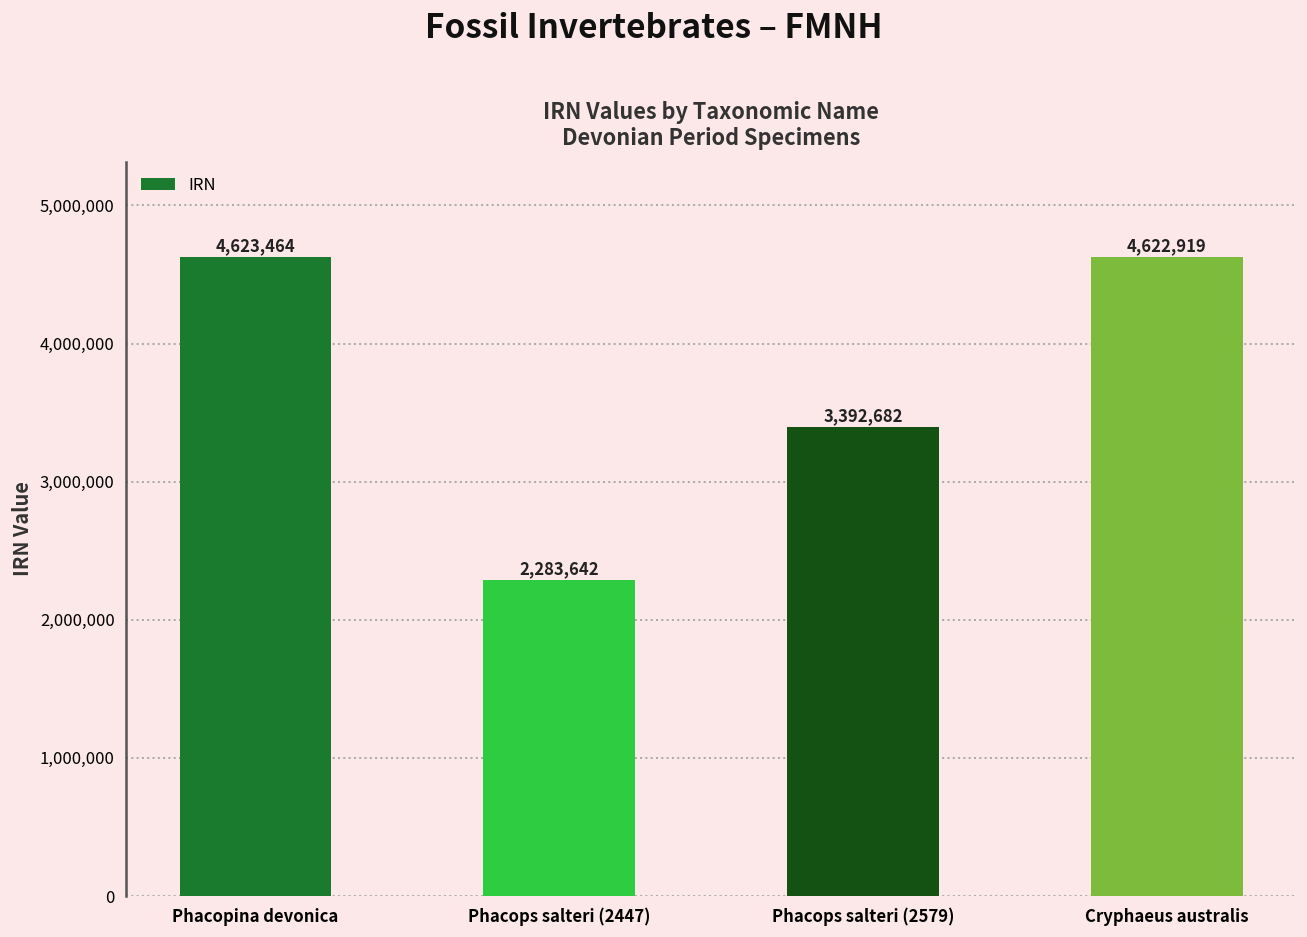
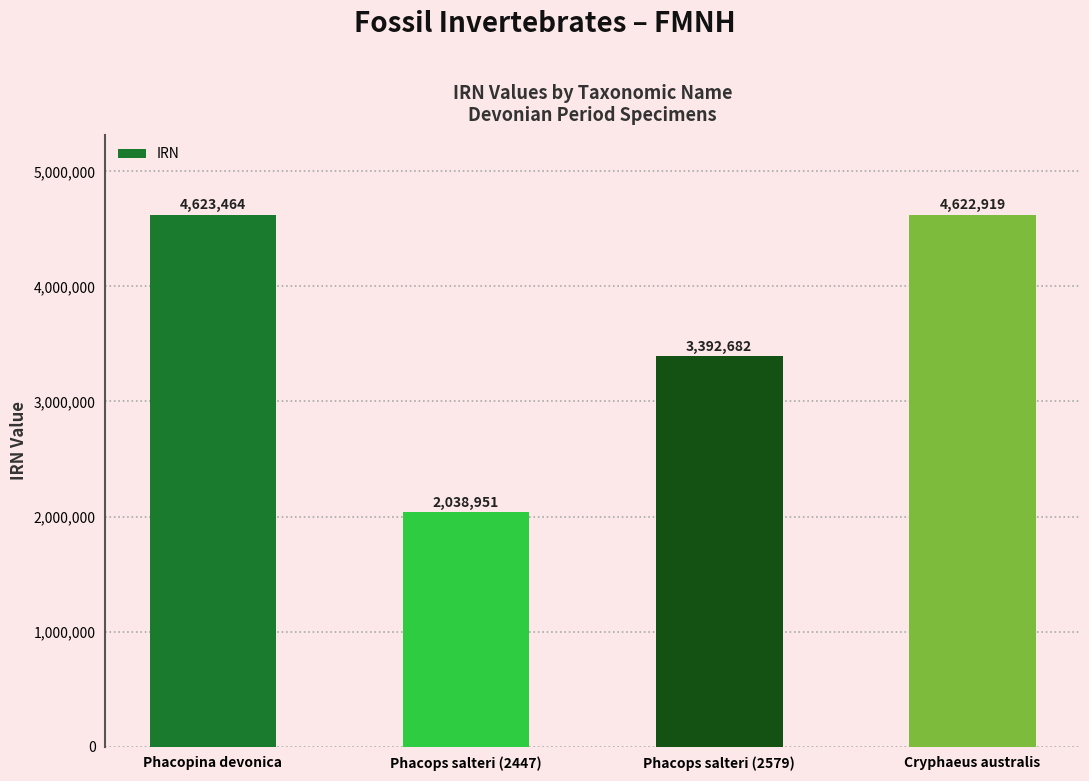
  {
    "Phacopina devonica": "4,623,464",
-   "Phacops salteri (2447)": "2,283,642",
+   "Phacops salteri (2447)": "2,038,951",
    "Phacops salteri (2579)": "3,392,682",
    "Cryphaeus australis": "4,622,919"
  }
